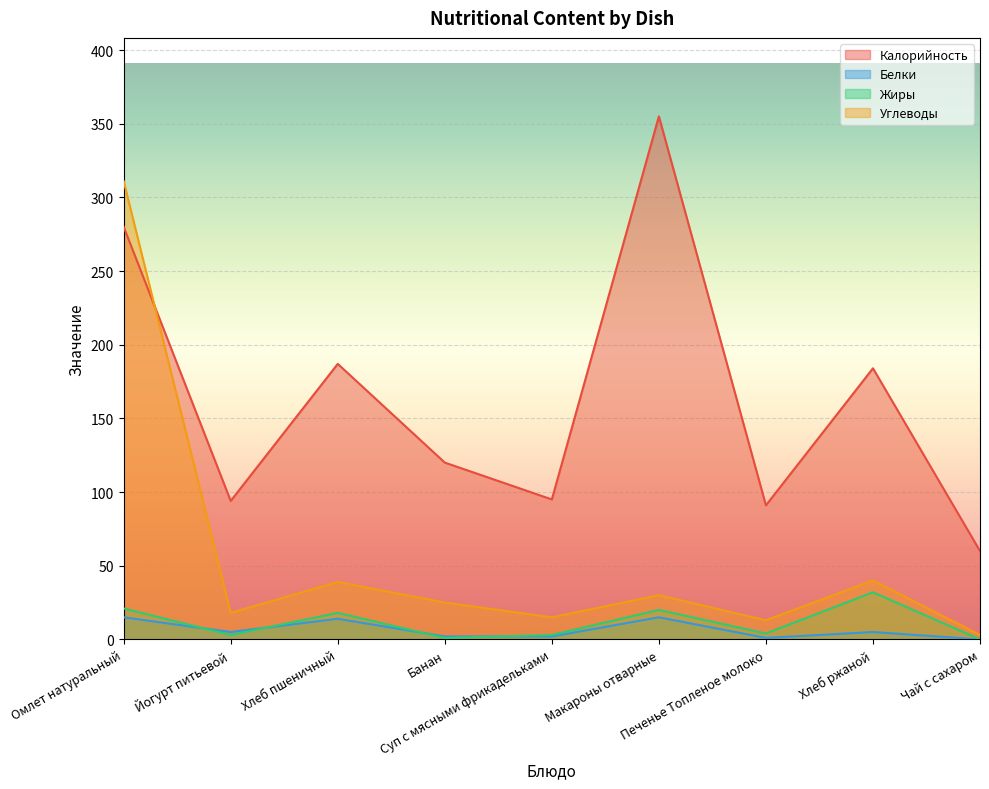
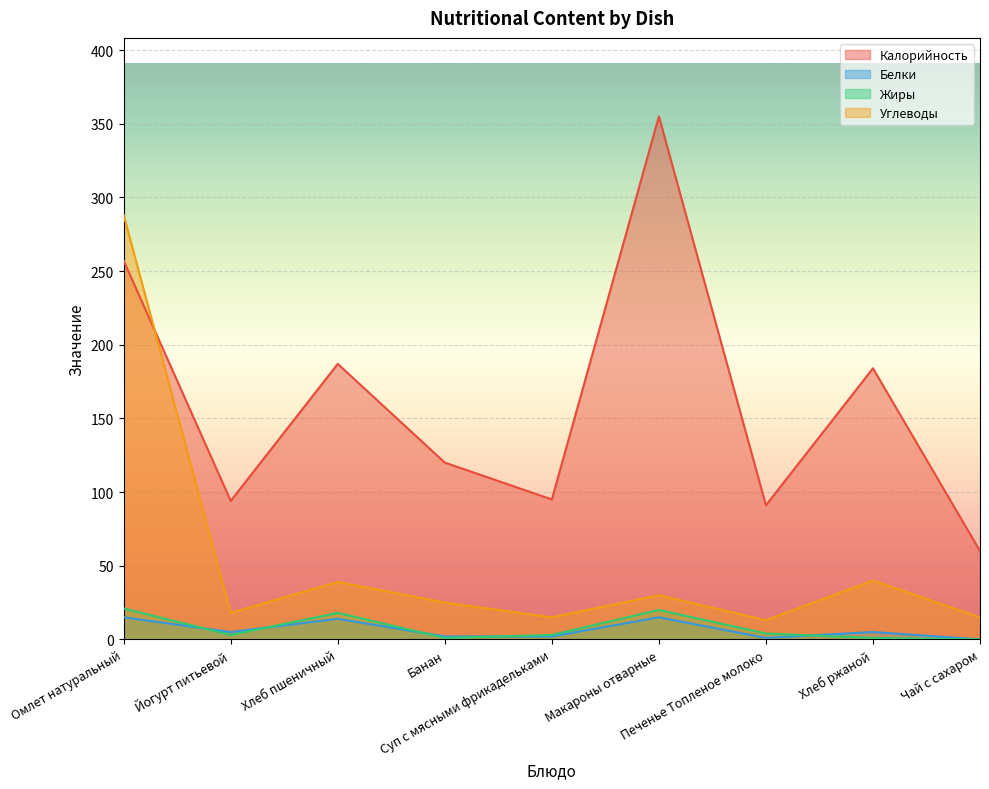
  {
    "Калорийность": {
-     "Омлет натуральный": 280,
+     "Омлет натуральный": 257,
      "Йогурт питьевой": 94,
      "Хлеб пшеничный": 187,
      "Банан": 120,
      "Суп с мясными фрикадельками": 95,
      "Макароны отварные": 355,
      "Печенье Топленое молоко": 91,
      "Хлеб ржаной": 184,
      "Чай с сахаром": 60
    },
    "Белки": {
      "Омлет натуральный": 15,
      "Йогурт питьевой": 5,
      "Хлеб пшеничный": 14,
      "Макароны отварные": 15,
      "Печенье Топленое молоко": 1,
      "Хлеб ржаной": 5
    },
    "Жиры": {
      "Омлет натуральный": 21,
      "Йогурт питьевой": 3,
      "Хлеб пшеничный": 18,
      "Макароны отварные": 20,
      "Печенье Топленое молоко": 4,
-     "Хлеб ржаной": 32
+     "Хлеб ржаной": 1
    },
    "Углеводы": {
-     "Омлет натуральный": 311,
+     "Омлет натуральный": 288,
      "Йогурт питьевой": 18,
      "Хлеб пшеничный": 39,
      "Банан": 25,
      "Суп с мясными фрикадельками": 15,
      "Макароны отварные": 30,
      "Печенье Топленое молоко": 13,
      "Хлеб ржаной": 40,
-     "Чай с сахаром": 3
+     "Чай с сахаром": 15
    }
  }
